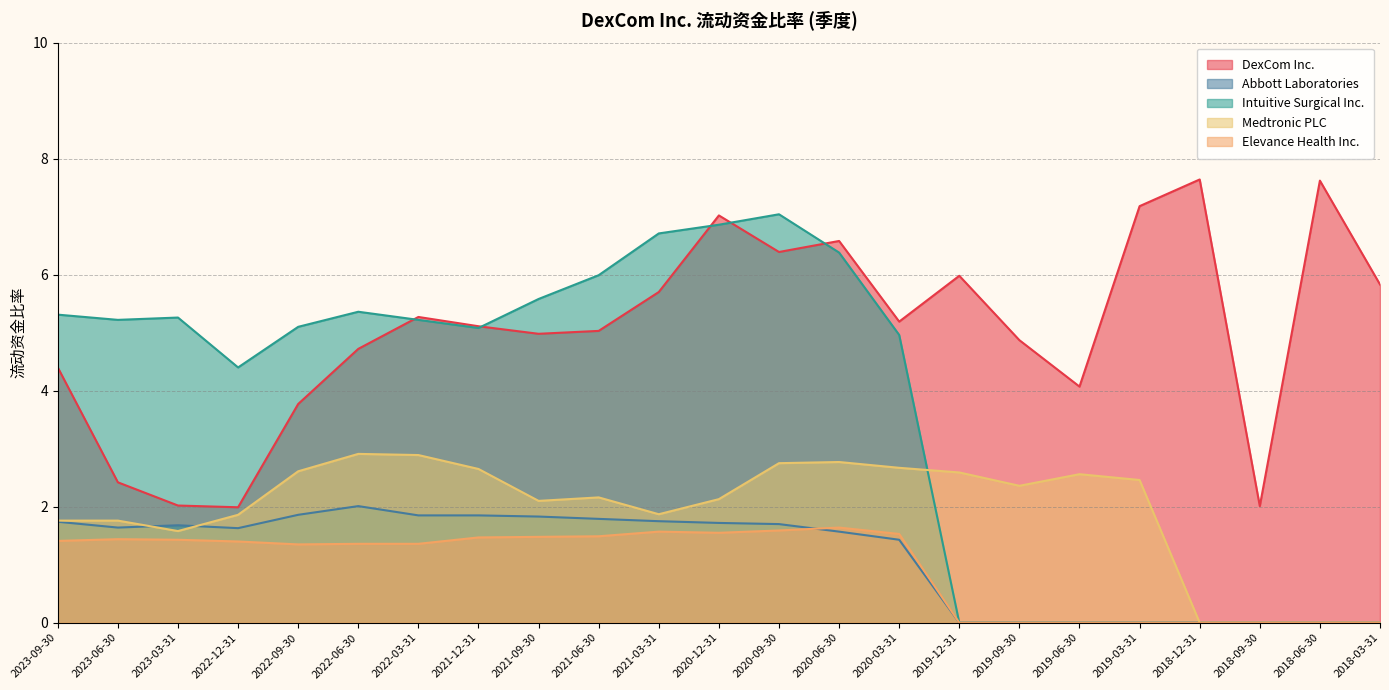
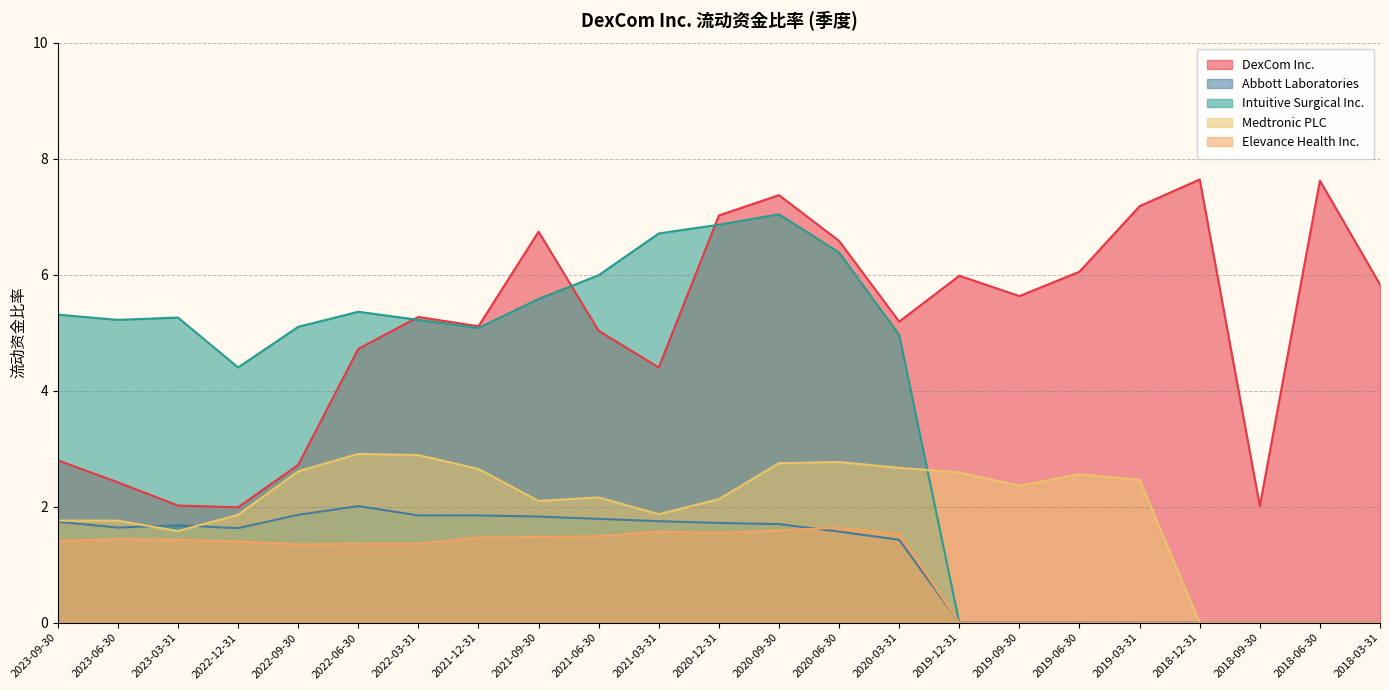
  {
    "DexCom Inc.": {
-     "2023-09-30": 4.4,
+     "2023-09-30": 2.8,
      "2023-06-30": 2.4,
      "2023-03-31": 2.0,
      "2022-12-31": 2.0,
-     "2022-09-30": 3.8,
+     "2022-09-30": 2.7,
      "2022-06-30": 4.7,
      "2022-03-31": 5.3,
-     "2021-09-30": 5.0,
+     "2021-09-30": 6.7,
      "2021-06-30": 5.0,
-     "2021-03-31": 5.7,
+     "2021-03-31": 4.4,
      "2020-12-31": 7.0,
-     "2020-09-30": 6.4,
+     "2020-09-30": 7.4,
      "2020-06-30": 6.6,
      "2020-03-31": 5.2,
      "2019-12-31": 6.0,
-     "2019-09-30": 4.9,
-     "2019-06-30": 4.1,
+     "2019-09-30": 5.6,
+     "2019-06-30": 6.1,
      "2019-03-31": 7.2,
      "2018-12-31": 7.6,
      "2018-09-30": 2.0,
      "2018-06-30": 7.6,
      "2018-03-31": 5.8
    }
  }
